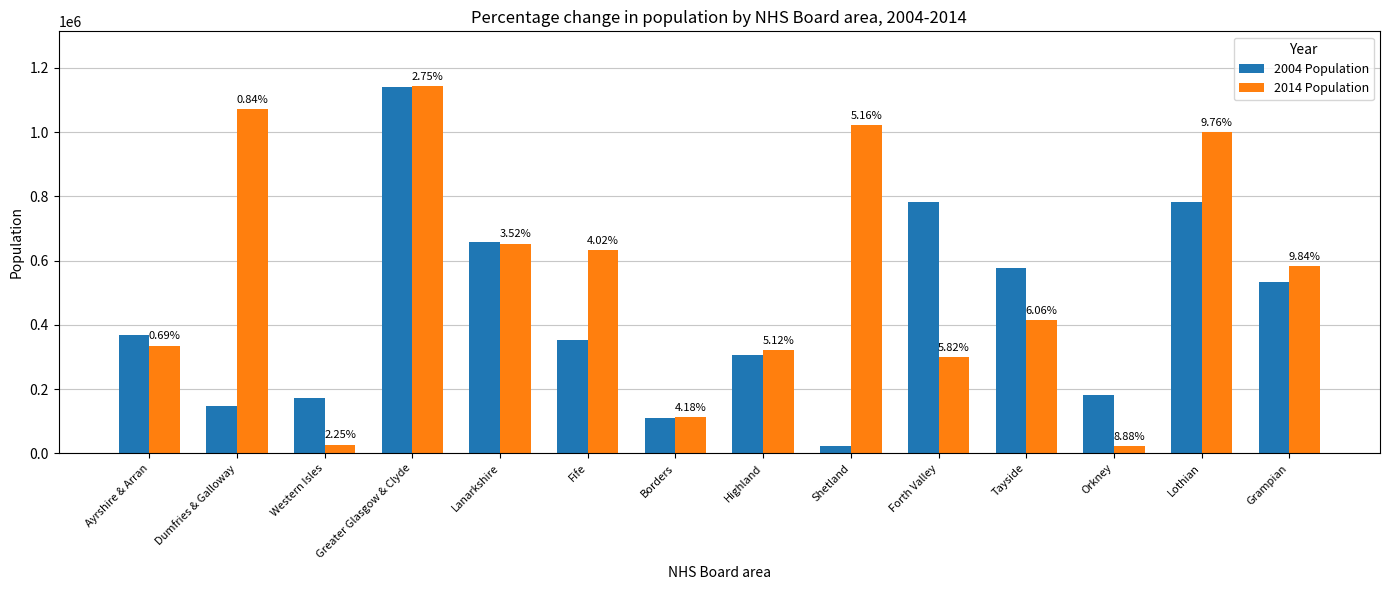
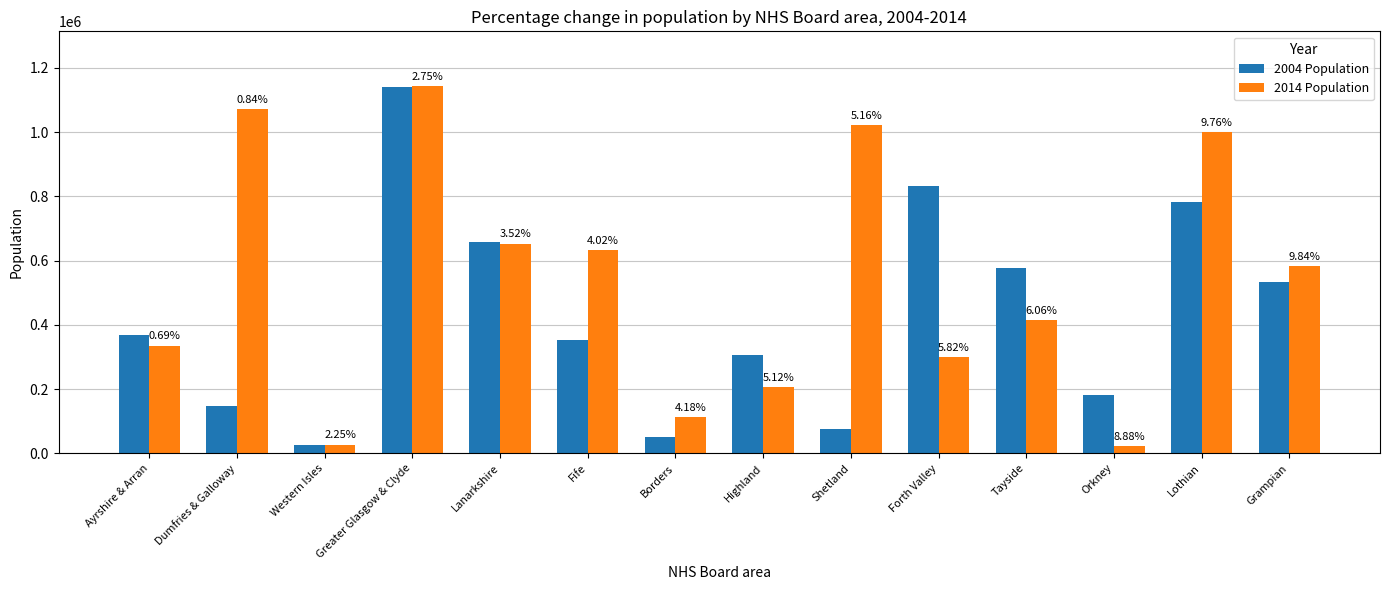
  {
    "2004 Population": {
      "Ayrshire & Arran": 370000,
      "Dumfries & Galloway": 150000,
-     "Western Isles": 170000,
+     "Western Isles": 30000,
      "Greater Glasgow & Clyde": 1140000,
      "Lanarkshire": 660000,
      "Fife": 350000,
-     "Borders": 110000,
+     "Borders": 50000,
      "Highland": 310000,
-     "Shetland": 20000,
-     "Forth Valley": 780000,
+     "Shetland": 80000,
+     "Forth Valley": 830000,
      "Tayside": 580000,
      "Orkney": 180000,
      "Lothian": 780000,
      "Grampian": 530000
    },
    "2014 Population": {
-     "Highland": 320000
+     "Highland": 210000
    }
  }
